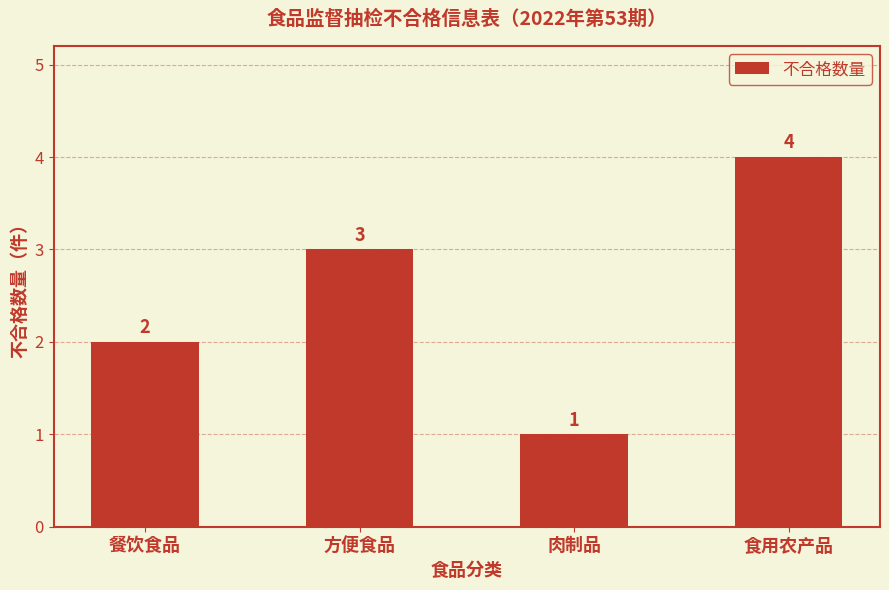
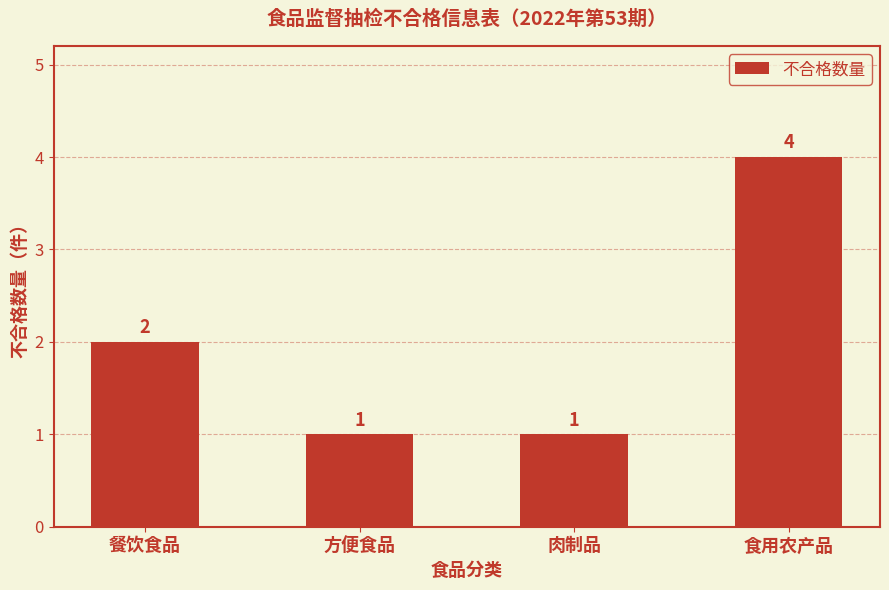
  {
    "餐饮食品": 2,
-   "方便食品": 3,
+   "方便食品": 1,
    "肉制品": 1,
    "食用农产品": 4
  }
